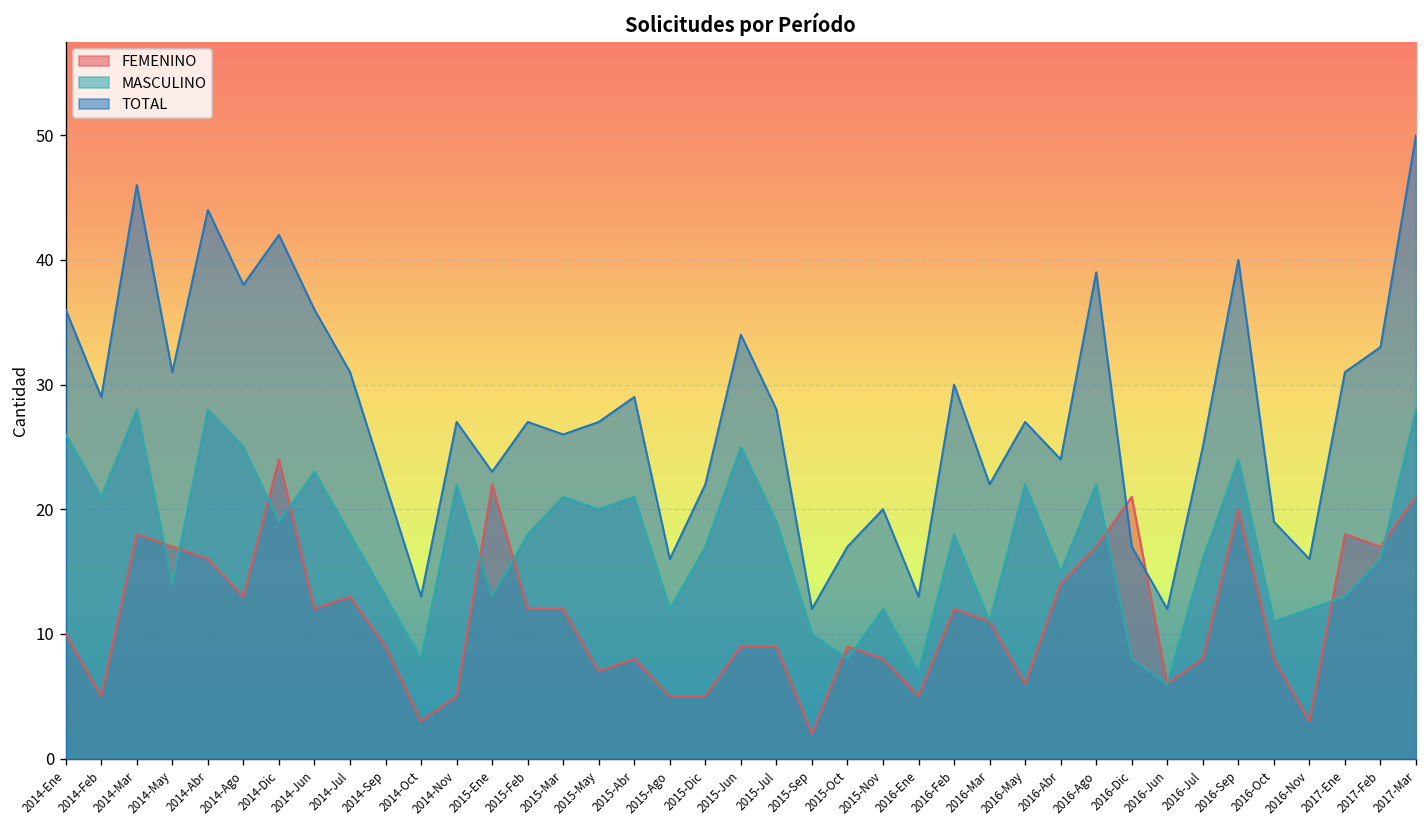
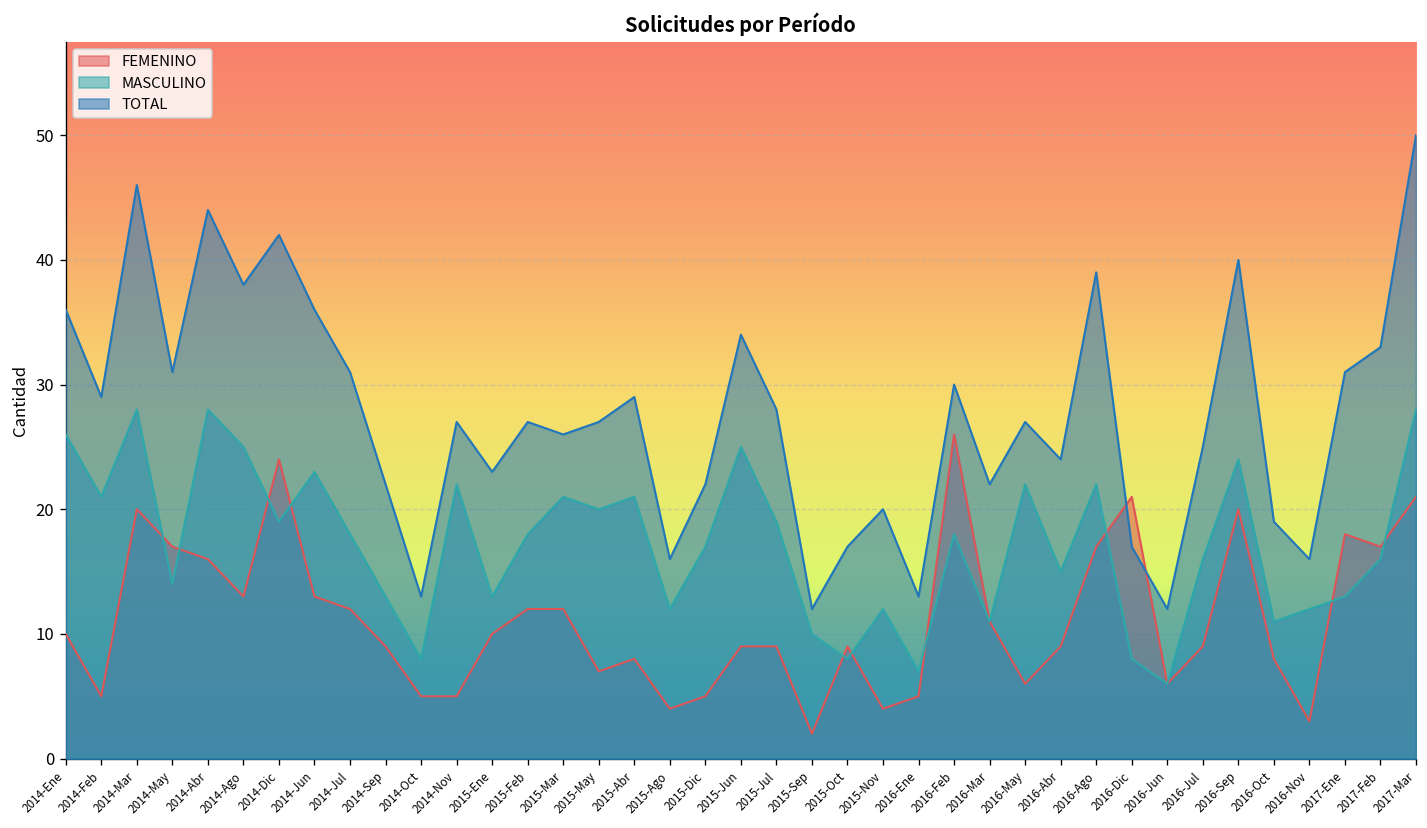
  {
    "FEMENINO": {
      "2014-Ene": 10,
      "2014-Feb": 5,
-     "2014-Mar": 18,
+     "2014-Mar": 20,
      "2014-May": 17,
      "2014-Abr": 16,
      "2014-Ago": 13,
      "2014-Dic": 24,
-     "2014-Jun": 12,
-     "2014-Jul": 13,
+     "2014-Jun": 13,
+     "2014-Jul": 12,
      "2014-Sep": 9,
-     "2014-Oct": 3,
+     "2014-Oct": 5,
      "2014-Nov": 5,
-     "2015-Ene": 22,
+     "2015-Ene": 10,
      "2015-Feb": 12,
      "2015-Mar": 12,
      "2015-May": 7,
      "2015-Abr": 8,
-     "2015-Ago": 5,
+     "2015-Ago": 4,
      "2015-Dic": 5,
      "2015-Jun": 9,
      "2015-Jul": 9,
      "2015-Sep": 2,
      "2015-Oct": 9,
-     "2015-Nov": 8,
+     "2015-Nov": 4,
      "2016-Ene": 5,
-     "2016-Feb": 12,
+     "2016-Feb": 26,
      "2016-May": 6,
-     "2016-Abr": 14,
+     "2016-Abr": 9,
      "2016-Ago": 17,
      "2016-Dic": 21,
-     "2016-Jul": 8,
+     "2016-Jul": 9,
      "2016-Sep": 20,
      "2016-Oct": 8,
      "2016-Nov": 3,
      "2017-Ene": 18,
      "2017-Feb": 17,
      "2017-Mar": 21
    }
  }
